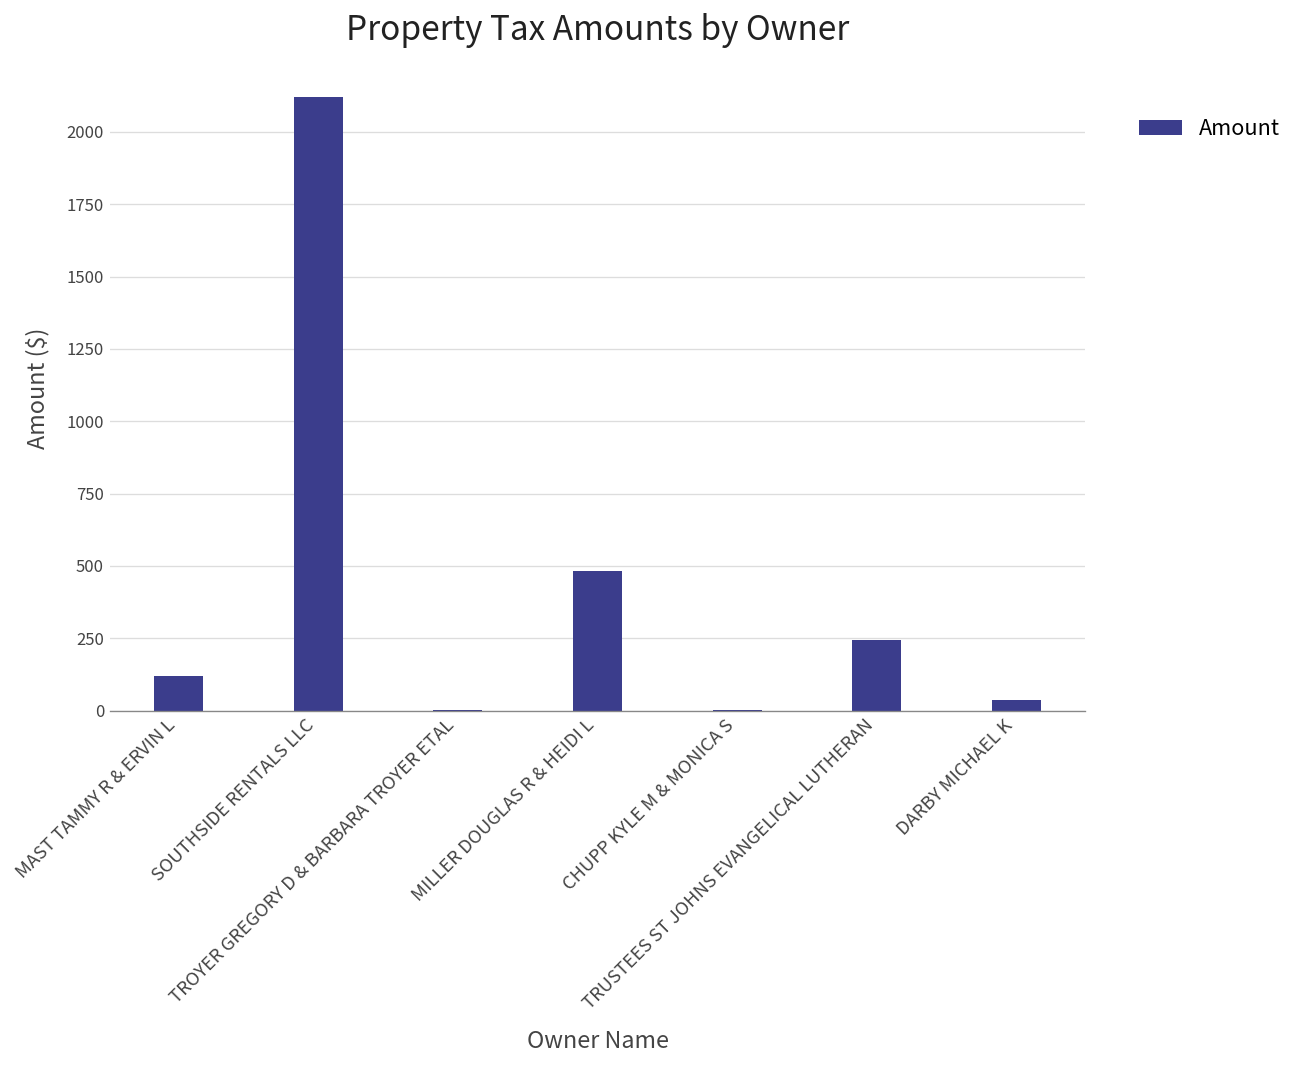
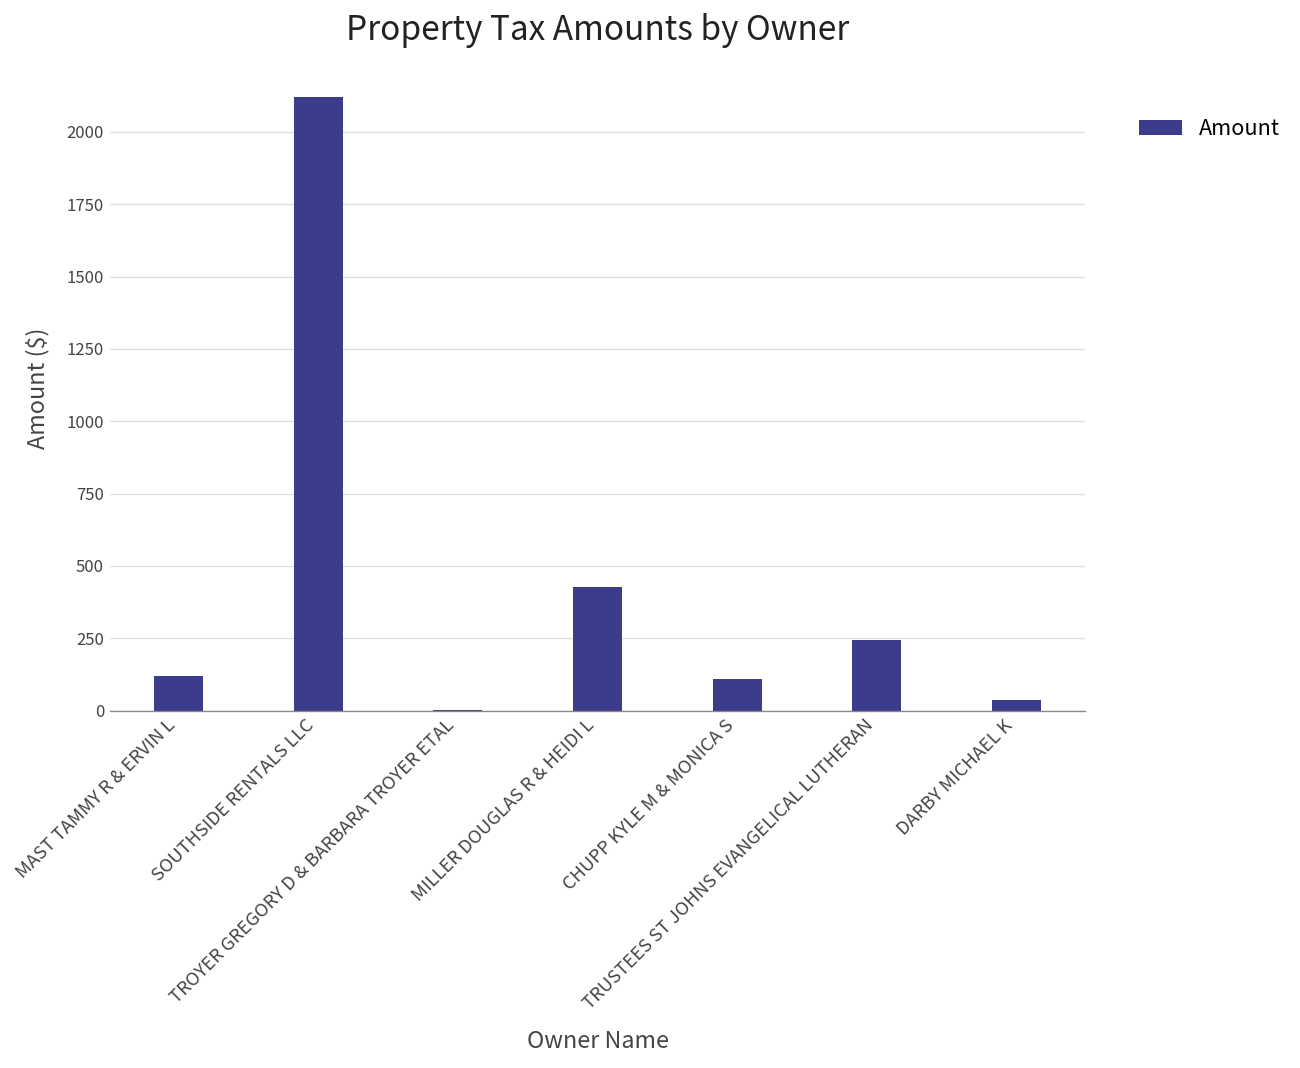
  {
    "MAST TAMMY R & ERVIN L": 120,
    "SOUTHSIDE RENTALS LLC": 2120,
-   "MILLER DOUGLAS R & HEIDI L": 480,
-   "CHUPP KYLE M & MONICA S": 0,
+   "MILLER DOUGLAS R & HEIDI L": 430,
+   "CHUPP KYLE M & MONICA S": 110,
    "TRUSTEES ST JOHNS EVANGELICAL LUTHERAN": 250,
    "DARBY MICHAEL K": 40
  }
